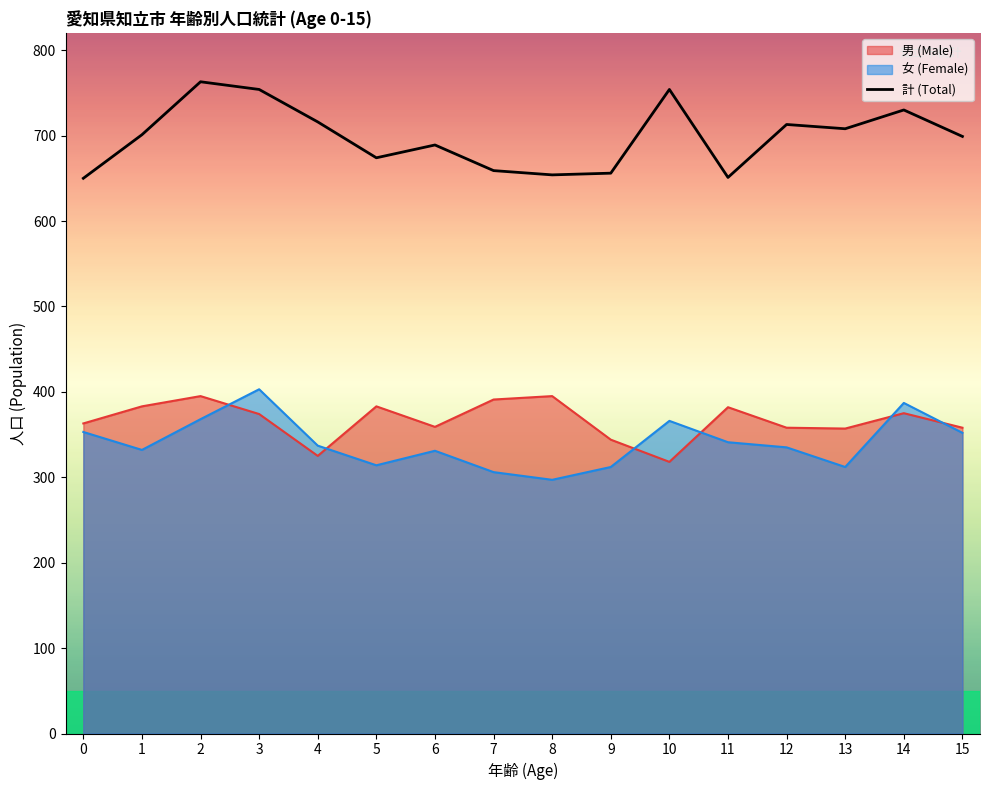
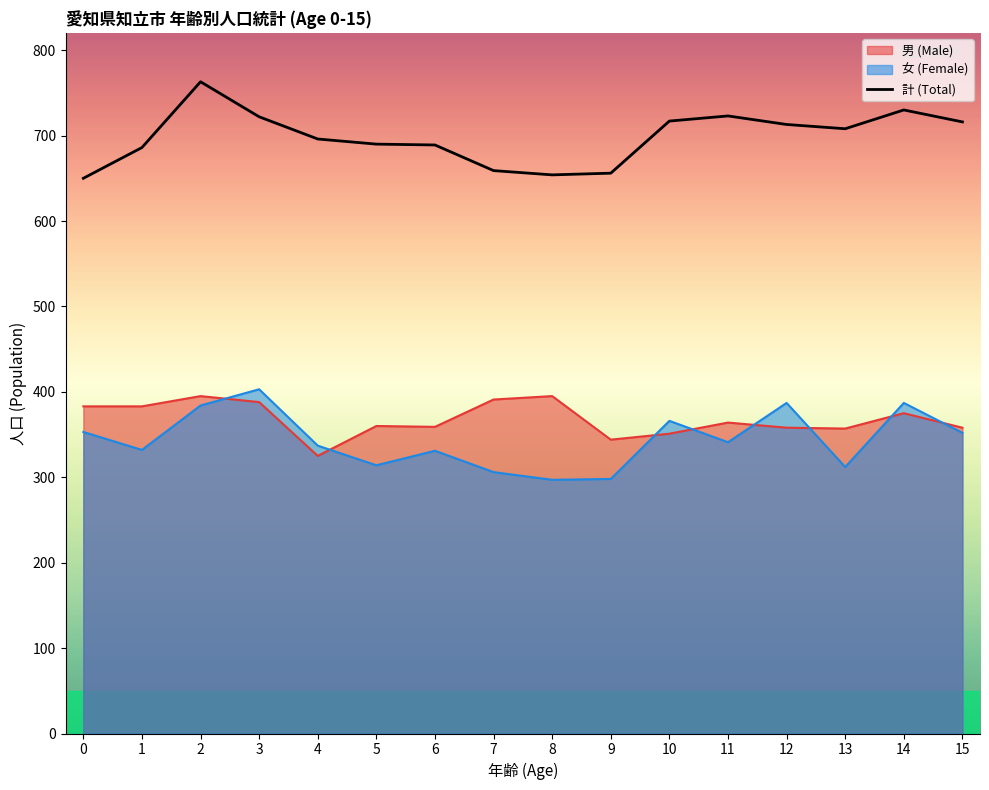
  {
    "男 (Male)": {
-     "0": 360,
+     "0": 380,
      "1": 380,
      "2": 400,
-     "3": 370,
+     "3": 390,
      "4": 330,
-     "5": 380,
+     "5": 360,
      "6": 360,
      "7": 390,
      "8": 400,
      "9": 340,
-     "10": 320,
-     "11": 380,
+     "10": 350,
+     "11": 360,
      "12": 360,
      "13": 360,
      "14": 380,
      "15": 360
    },
    "女 (Female)": {
      "0": 350,
      "1": 330,
-     "2": 370,
+     "2": 380,
      "3": 400,
      "4": 340,
      "5": 310,
      "6": 330,
      "7": 310,
      "8": 300,
-     "9": 310,
+     "9": 300,
      "10": 370,
      "11": 340,
-     "12": 340,
+     "12": 390,
      "13": 310,
      "14": 390,
      "15": 350
    },
    "計 (Total)": {
      "0": 650,
-     "1": 700,
+     "1": 690,
      "2": 760,
-     "3": 750,
-     "4": 720,
-     "5": 670,
+     "3": 720,
+     "4": 700,
+     "5": 690,
      "6": 690,
      "7": 660,
      "8": 650,
      "9": 660,
-     "10": 750,
-     "11": 650,
+     "10": 720,
+     "11": 720,
      "12": 710,
      "13": 710,
      "14": 730,
-     "15": 700
+     "15": 720
    }
  }
